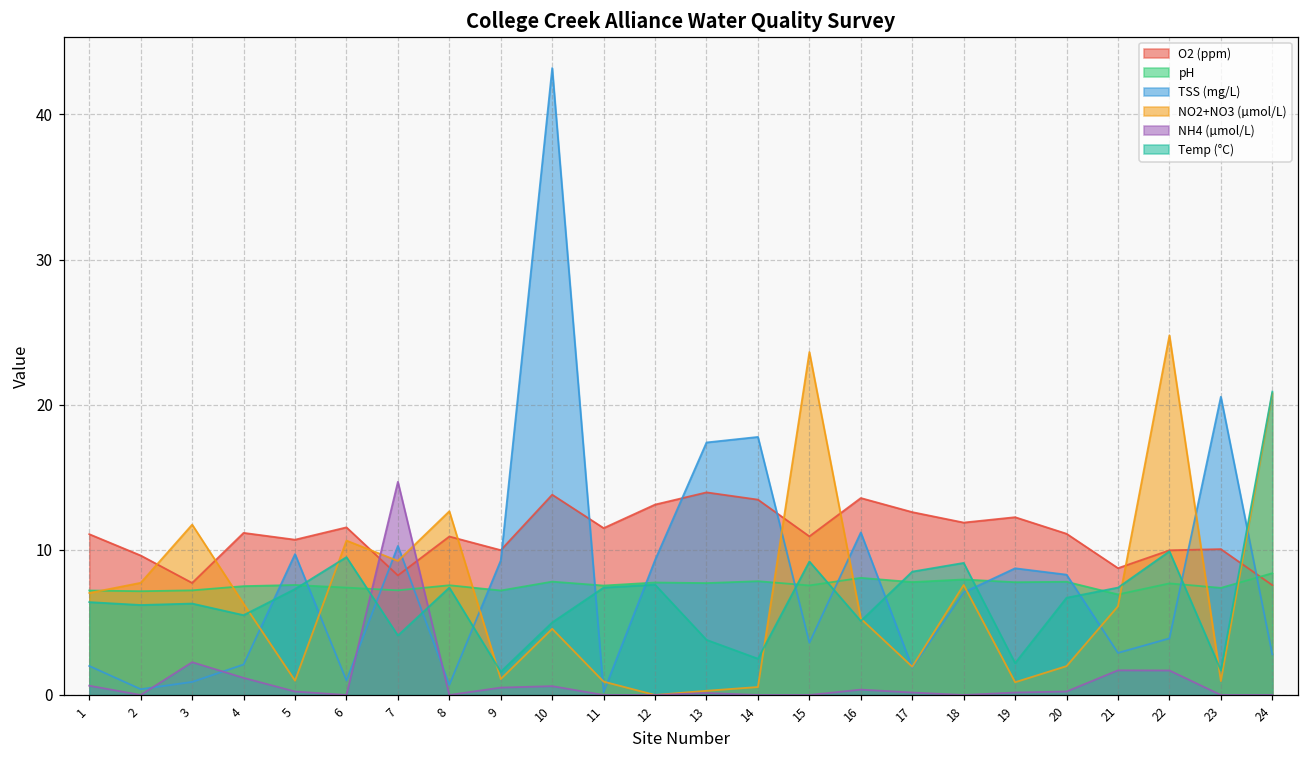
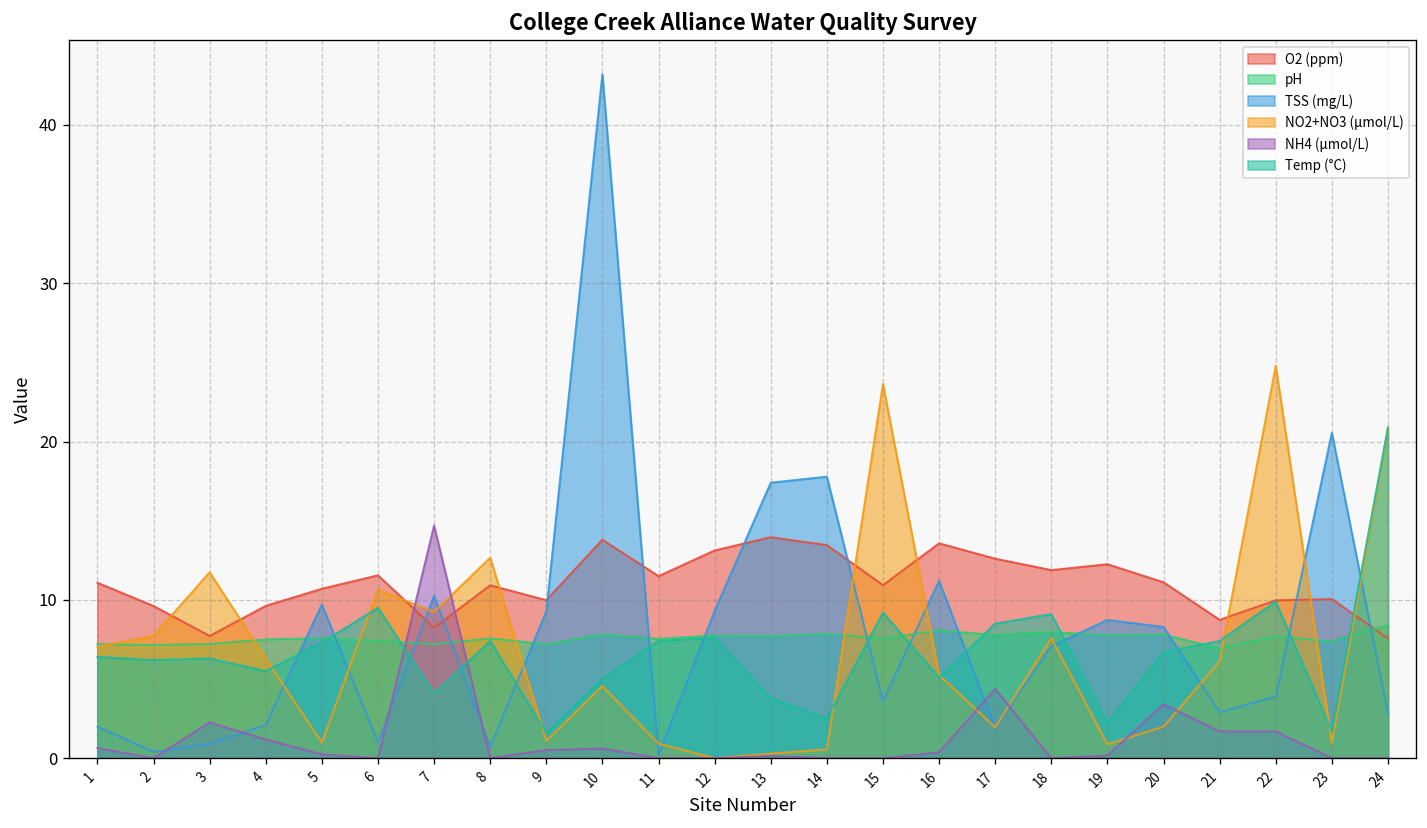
  {
    "O2 (ppm)": {
      "1": 11.1,
      "2": 9.6,
      "3": 7.7,
-     "4": 11.2,
+     "4": 9.6,
      "5": 10.7,
      "6": 11.6,
      "7": 8.2,
      "8": 10.9,
      "9": 10.0,
      "10": 13.8,
      "11": 11.5,
      "12": 13.1,
      "13": 14.0,
      "14": 13.5,
      "15": 10.9,
      "16": 13.6,
      "17": 12.6,
      "18": 11.9,
      "19": 12.3,
      "20": 11.1,
      "21": 8.7,
      "23": 10.1,
      "24": 7.6
    },
    "TSS (mg/L)": {
      "1": 2.0,
      "2": 0.4,
      "3": 0.9,
      "4": 2.1,
      "5": 9.7,
      "6": 1.0,
      "7": 10.3,
      "8": 0.7,
      "9": 9.3,
      "10": 43.2,
      "11": 0.2,
      "12": 9.3,
      "13": 17.4,
      "14": 17.8,
      "15": 3.6,
      "16": 11.2,
      "18": 7.1,
      "19": 8.7,
      "20": 8.3,
      "21": 2.9,
      "22": 3.9,
      "23": 20.6,
      "24": 2.8
    },
    "NO2+NO3 (µmol/L)": {
      "2": 7.7,
      "3": 11.7,
      "4": 6.3,
      "5": 1.0,
      "6": 10.6,
      "7": 9.2,
      "8": 12.7,
      "9": 1.1,
      "10": 4.6,
      "11": 0.9,
      "14": 0.6,
      "15": 23.6,
      "18": 7.6,
      "19": 0.9,
      "20": 2.0,
      "21": 6.1,
      "22": 24.8,
      "23": 1.0
    },
    "NH4 (µmol/L)": {
      "1": 0.6,
      "2": 0.0,
      "3": 2.3,
      "4": 1.2,
      "5": 0.2,
      "6": 0.0,
      "7": 14.7,
      "8": 0.0,
      "9": 0.5,
      "10": 0.6,
      "11": 0.0,
      "14": 0.0,
      "15": 0.0,
      "16": 0.4,
-     "17": 0.2,
+     "17": 4.4,
      "18": 0.0,
      "19": 0.2,
-     "20": 0.2,
+     "20": 3.4,
      "21": 1.7,
      "22": 1.7,
      "23": 0.0,
      "24": 0.0
    }
  }
